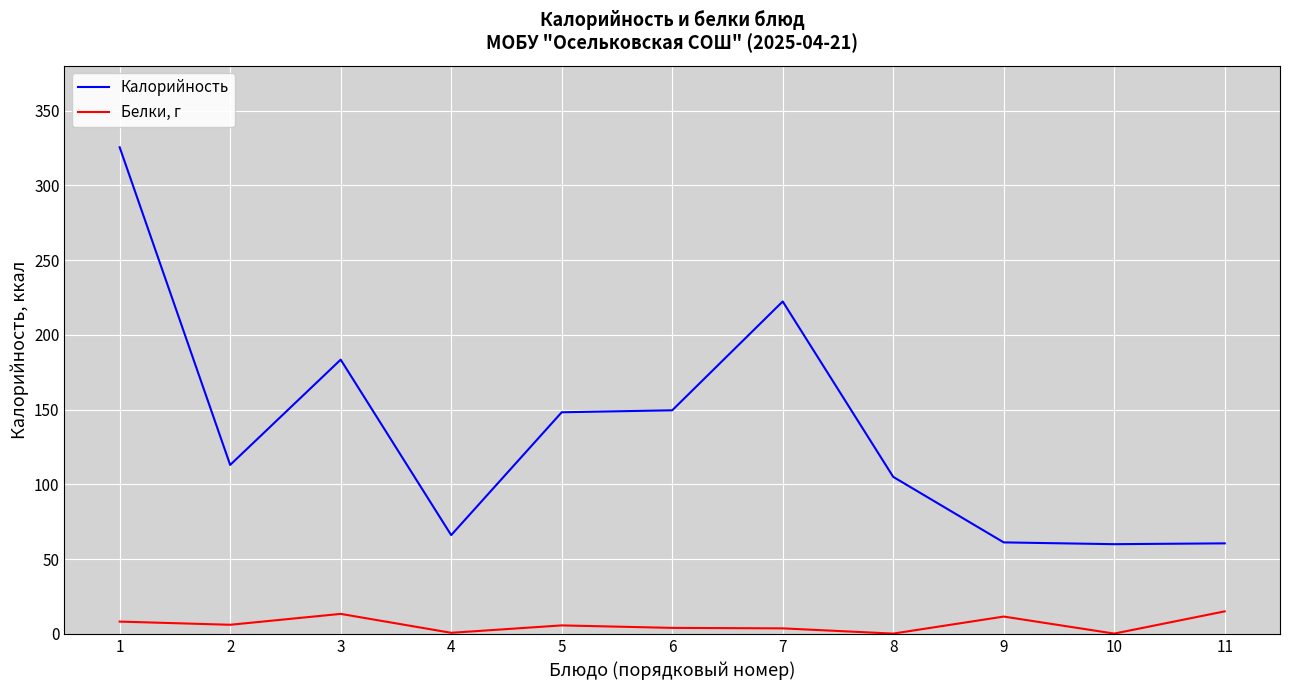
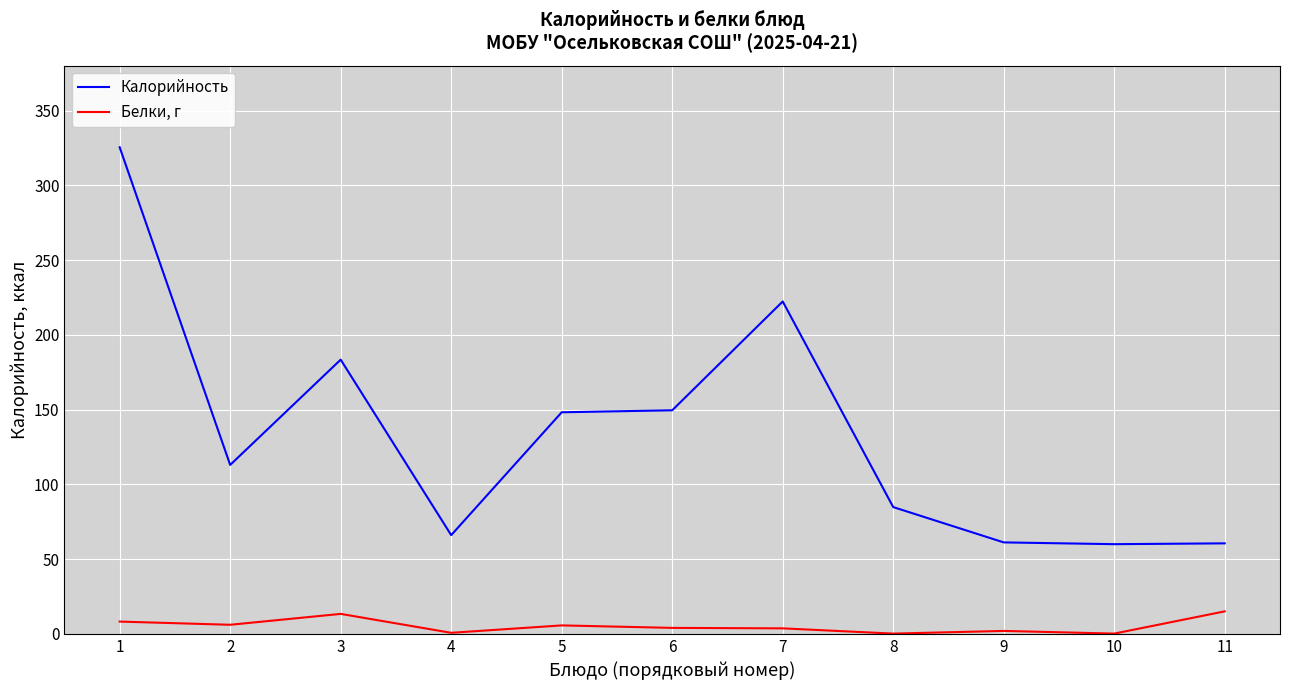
  {
    "Калорийность": {
      "1": 325,
      "2": 113,
      "3": 183,
      "4": 66,
      "5": 148,
      "6": 150,
      "7": 222,
-     "8": 105,
+     "8": 85,
      "9": 61,
      "10": 60,
      "11": 61
    },
    "Белки, г": {
      "1": 8,
      "2": 6,
      "3": 13,
      "4": 1,
      "5": 6,
      "6": 4,
      "7": 4,
      "8": 0,
-     "9": 12,
+     "9": 2,
      "10": 0,
      "11": 15
    }
  }
